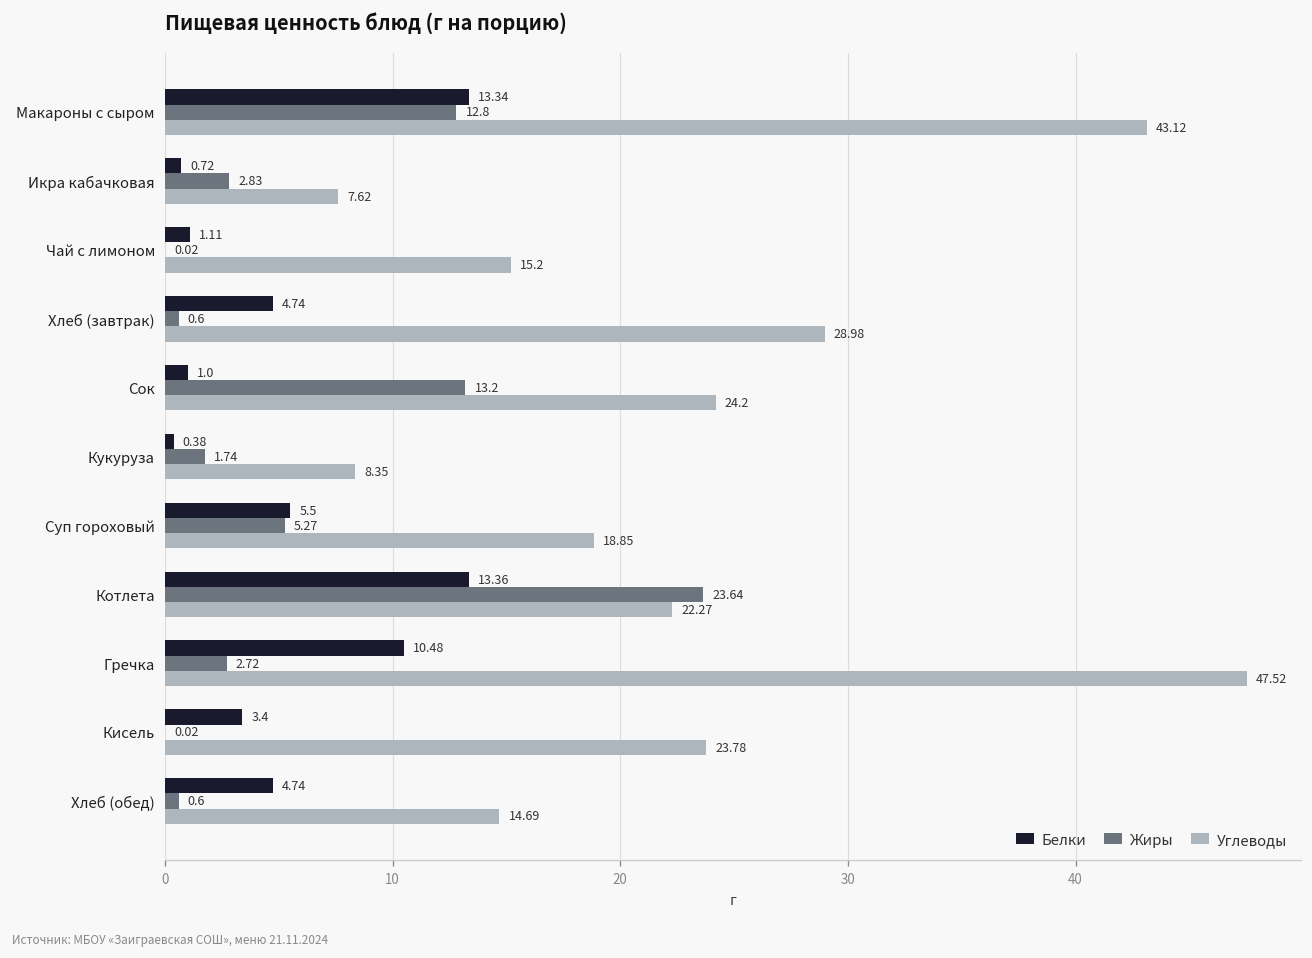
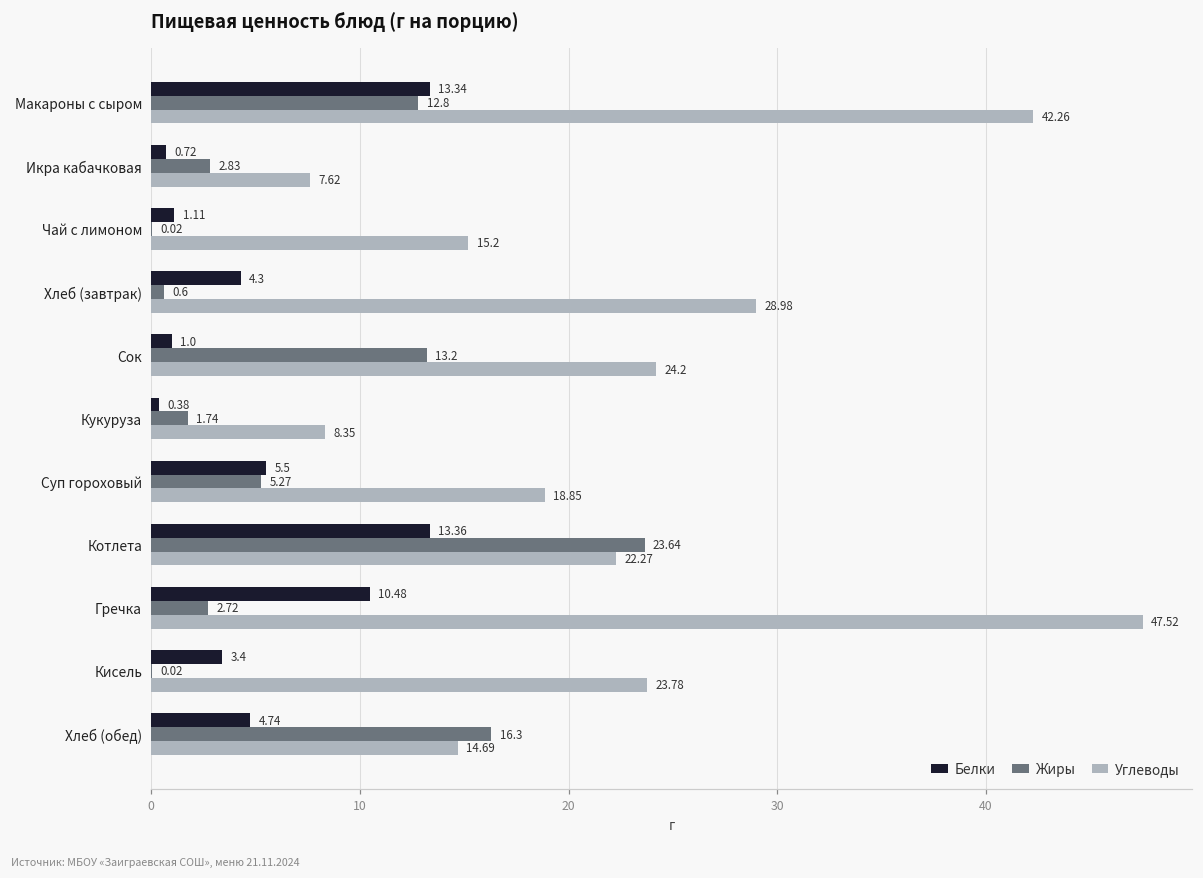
  {
    "Белки": {
      "Макароны с сыром": 13.34,
      "Икра кабачковая": 0.72,
      "Чай с лимоном": 1.11,
-     "Хлеб (завтрак)": 4.74,
+     "Хлеб (завтрак)": 4.3,
      "Сок": 1.0,
      "Кукуруза": 0.38,
      "Суп гороховый": 5.5,
      "Котлета": 13.36,
      "Гречка": 10.48,
      "Кисель": 3.4,
      "Хлеб (обед)": 4.74
    },
    "Жиры": {
      "Макароны с сыром": 12.8,
      "Икра кабачковая": 2.83,
      "Чай с лимоном": 0.02,
      "Хлеб (завтрак)": 0.6,
      "Сок": 13.2,
      "Кукуруза": 1.74,
      "Суп гороховый": 5.27,
      "Котлета": 23.64,
      "Гречка": 2.72,
      "Кисель": 0.02,
-     "Хлеб (обед)": 0.6
+     "Хлеб (обед)": 16.3
    },
    "Углеводы": {
-     "Макароны с сыром": 43.12,
+     "Макароны с сыром": 42.26,
      "Икра кабачковая": 7.62,
      "Чай с лимоном": 15.2,
      "Хлеб (завтрак)": 28.98,
      "Сок": 24.2,
      "Кукуруза": 8.35,
      "Суп гороховый": 18.85,
      "Котлета": 22.27,
      "Гречка": 47.52,
      "Кисель": 23.78,
      "Хлеб (обед)": 14.69
    }
  }
